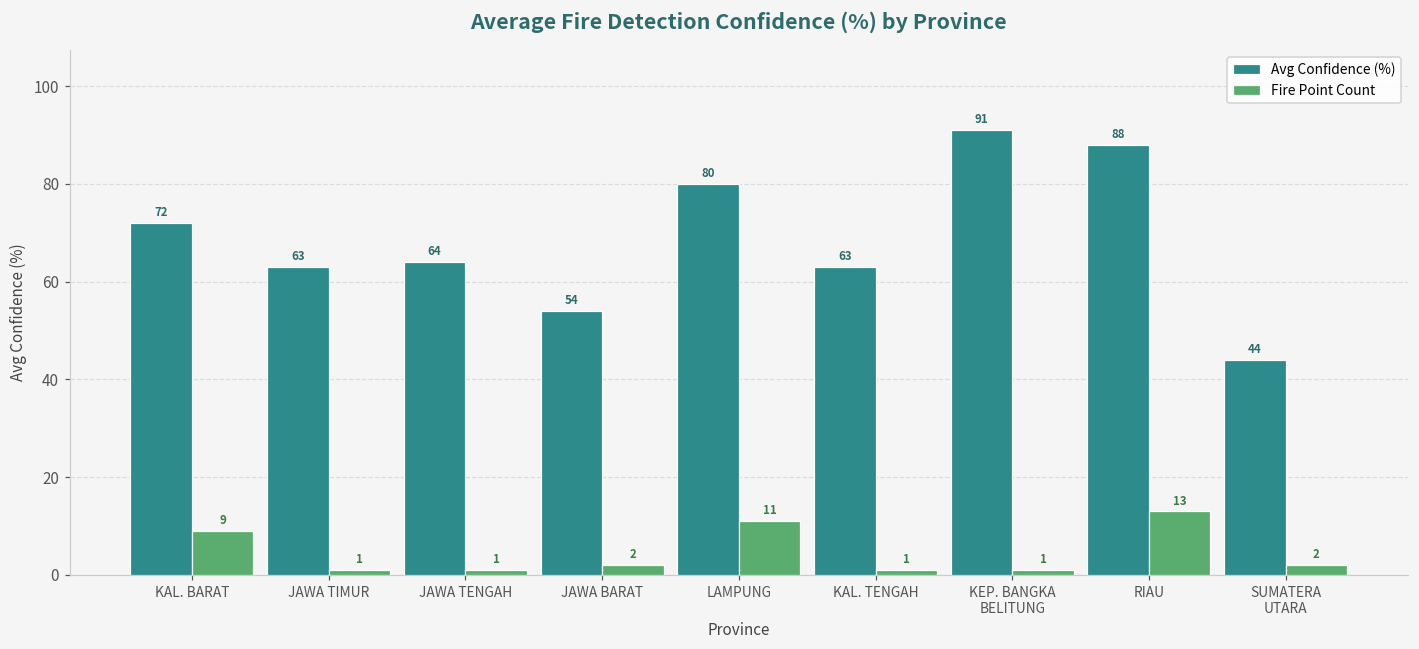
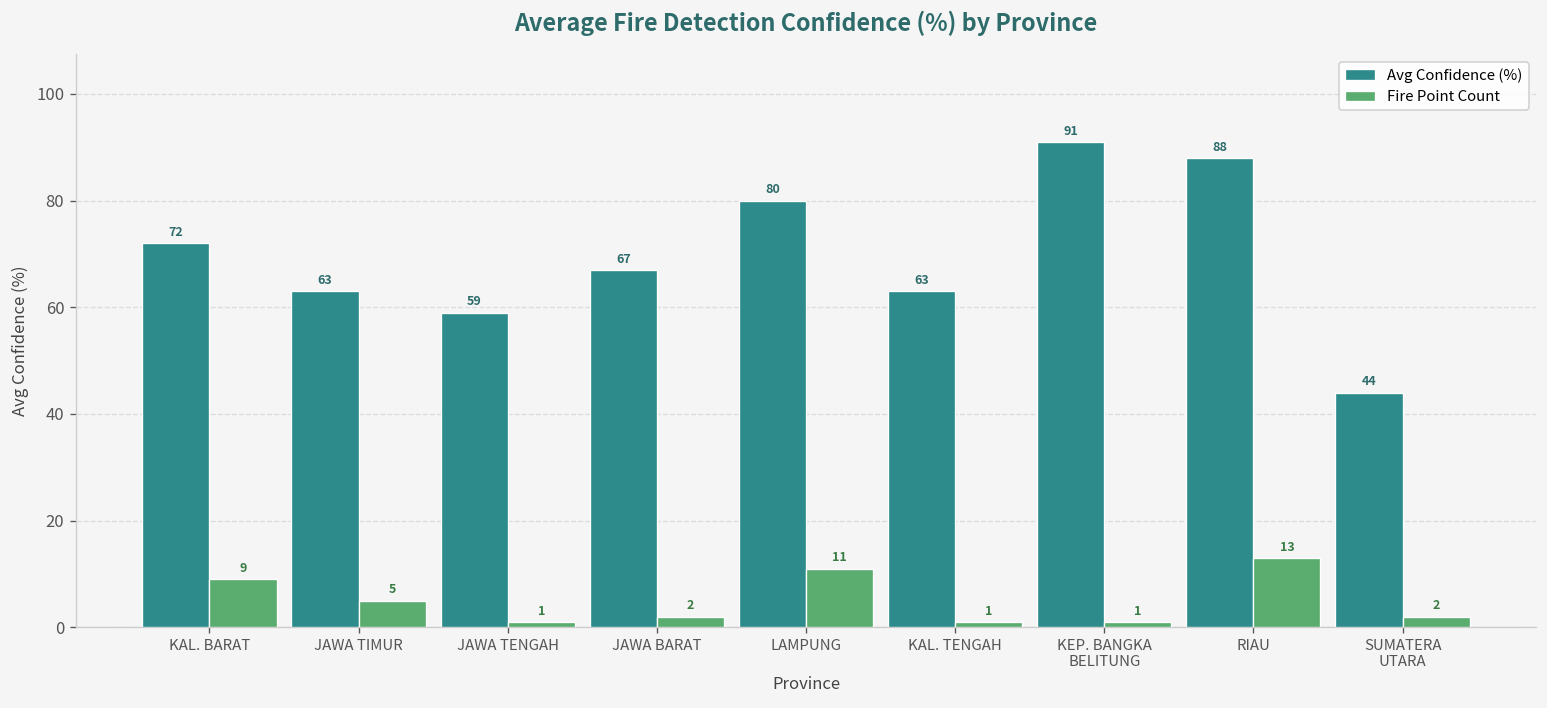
  {
    "Avg Confidence (%)": {
      "KAL. BARAT": 72,
      "JAWA TIMUR": 63,
-     "JAWA TENGAH": 64,
-     "JAWA BARAT": 54,
+     "JAWA TENGAH": 59,
+     "JAWA BARAT": 67,
      "LAMPUNG": 80,
      "KAL. TENGAH": 63,
      "KEP. BANGKA BELITUNG": 91,
      "RIAU": 88,
      "SUMATERA UTARA": 44
    },
    "Fire Point Count": {
      "KAL. BARAT": 9,
-     "JAWA TIMUR": 1,
+     "JAWA TIMUR": 5,
      "JAWA TENGAH": 1,
      "JAWA BARAT": 2,
      "LAMPUNG": 11,
      "KAL. TENGAH": 1,
      "KEP. BANGKA BELITUNG": 1,
      "RIAU": 13,
      "SUMATERA UTARA": 2
    }
  }
